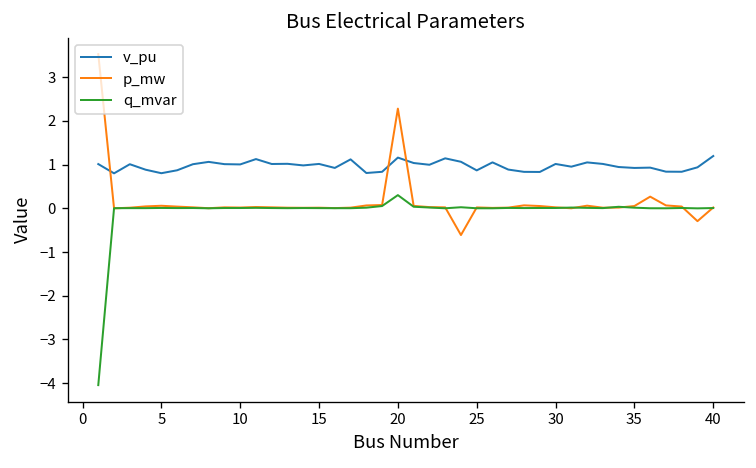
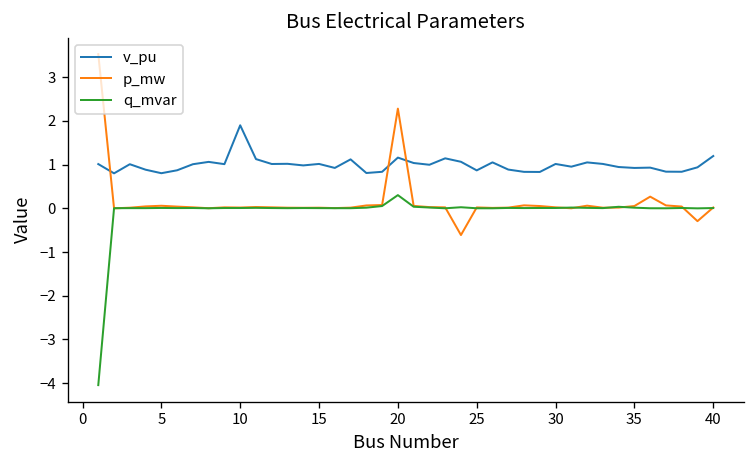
  {
    "v_pu": {
      "5": 0.8,
-     "10": 1.0,
+     "10": 1.9,
      "15": 1.0,
      "20": 1.2,
      "25": 0.9,
      "30": 1.0,
      "35": 0.9,
      "40": 1.2
    },
    "p_mw": {
      "20": 2.3
    },
    "q_mvar": {
      "20": 0.3
    }
  }
